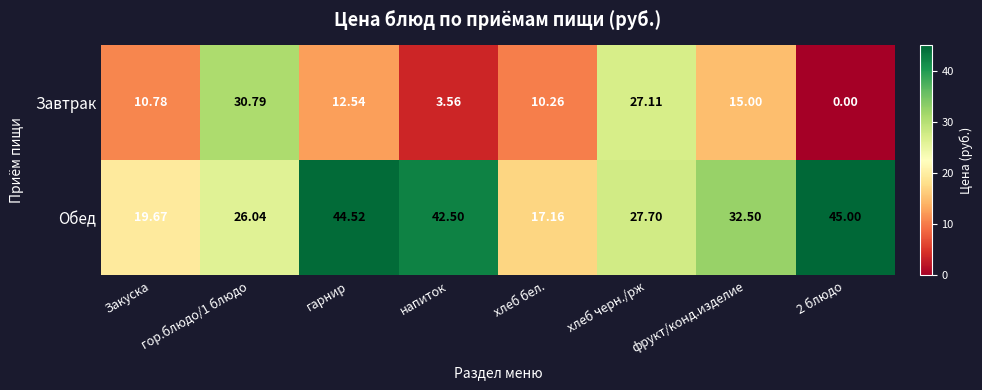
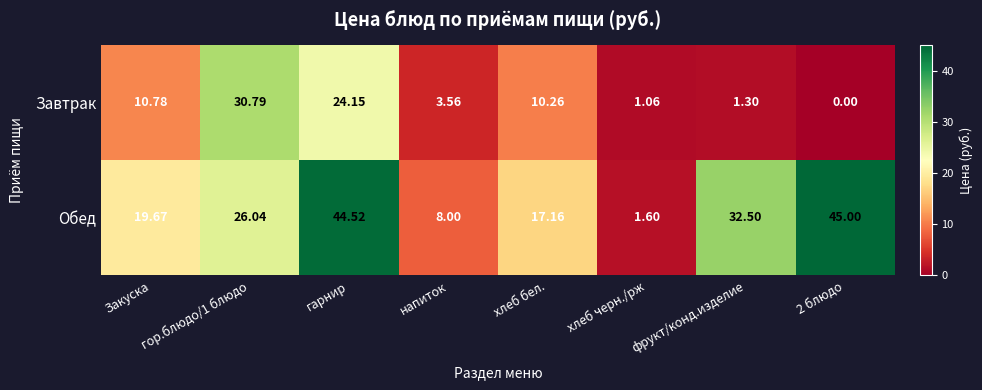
  {
    "Завтрак": {
      "Закуска": 10.78,
      "гор.блюдо/1 блюдо": 30.79,
-     "гарнир": 12.54,
+     "гарнир": 24.15,
      "напиток": 3.56,
      "хлеб бел.": 10.26,
-     "хлеб черн./рж": 27.11,
-     "фрукт/конд.изделие": 15.00,
+     "хлеб черн./рж": 1.06,
+     "фрукт/конд.изделие": 1.30,
      "2 блюдо": 0.00
    },
    "Обед": {
      "Закуска": 19.67,
      "гор.блюдо/1 блюдо": 26.04,
      "гарнир": 44.52,
-     "напиток": 42.50,
+     "напиток": 8.00,
      "хлеб бел.": 17.16,
-     "хлеб черн./рж": 27.70,
+     "хлеб черн./рж": 1.60,
      "фрукт/конд.изделие": 32.50,
      "2 блюдо": 45.00
    }
  }
